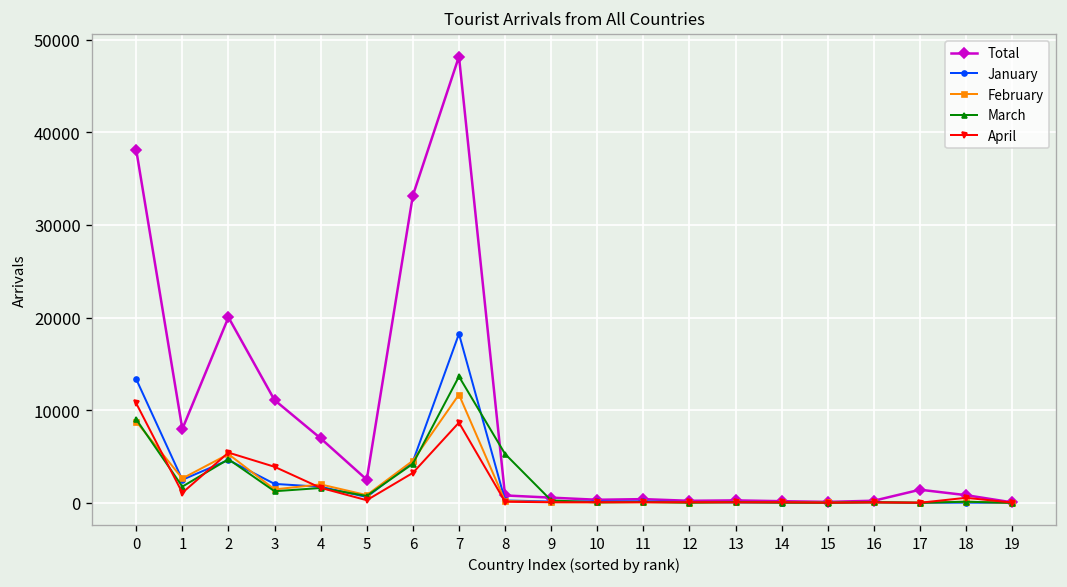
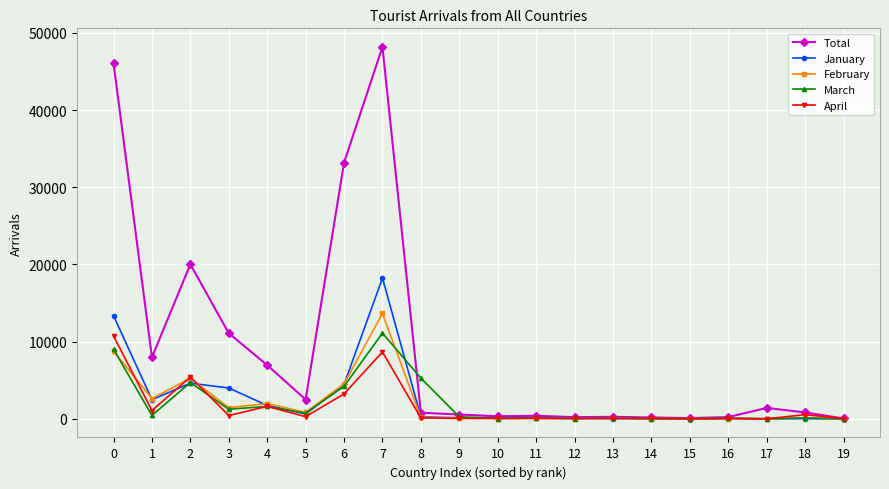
  {
    "Total": {
-     "0": 38000,
+     "0": 46000,
      "1": 8000,
      "2": 20000,
      "3": 11000,
      "4": 7000,
      "5": 3000,
      "6": 33000,
      "7": 48000,
      "8": 1000,
      "17": 1000
    },
    "January": {
      "0": 13000,
-     "3": 2000,
+     "3": 4000,
      "7": 18000
    },
    "February": {
-     "7": 12000
+     "7": 14000
    },
    "March": {
-     "1": 2000,
-     "7": 14000,
+     "1": 0,
+     "7": 11000,
      "8": 5000
    },
    "April": {
      "0": 11000,
      "1": 1000,
-     "3": 4000,
+     "3": 0,
      "5": 0,
      "6": 3000,
      "7": 9000
    }
  }
